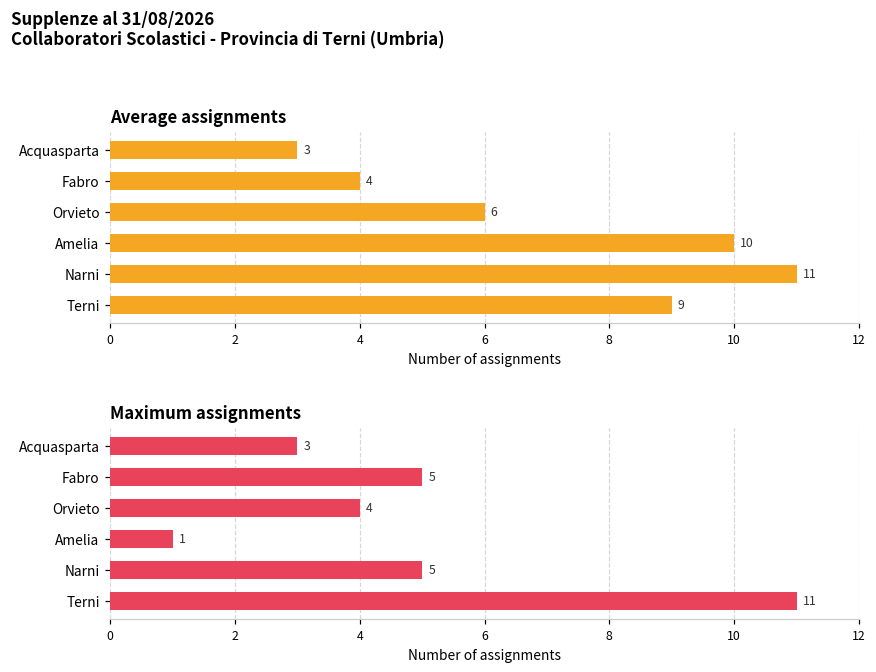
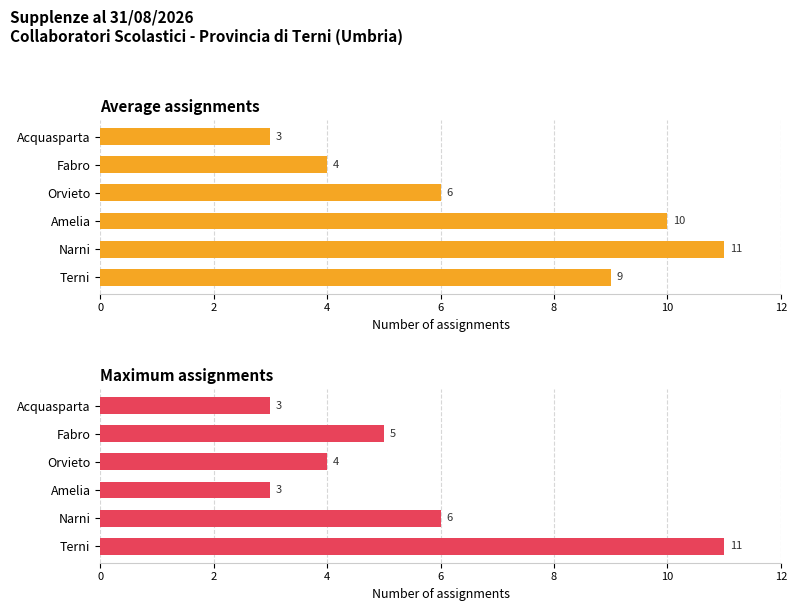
  {
    "Average assignments": {
      "Acquasparta": 3,
      "Fabro": 4,
      "Orvieto": 6,
      "Amelia": 10,
      "Narni": 11,
      "Terni": 9
    },
    "Maximum assignments": {
      "Acquasparta": 3,
      "Fabro": 5,
      "Orvieto": 4,
-     "Amelia": 1,
-     "Narni": 5,
+     "Amelia": 3,
+     "Narni": 6,
      "Terni": 11
    }
  }
